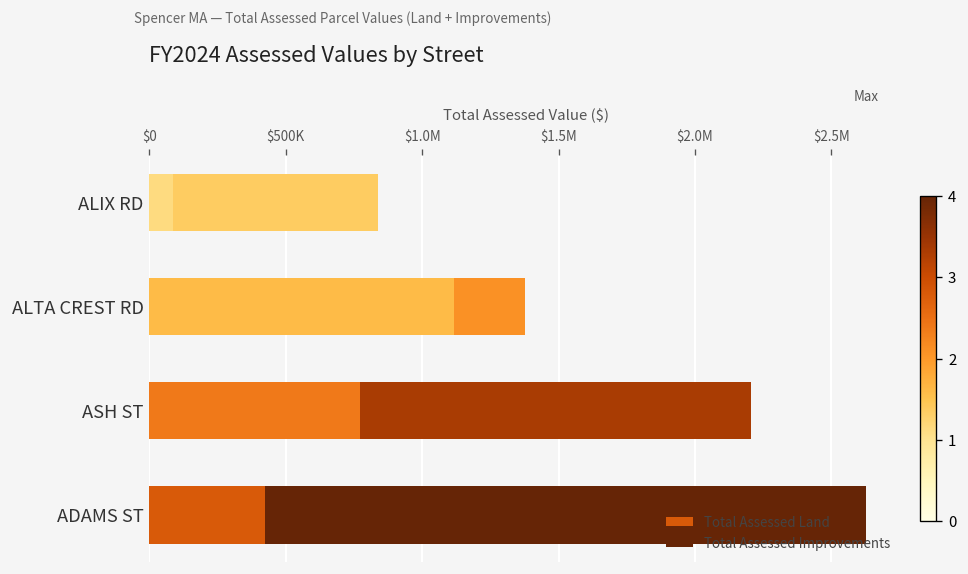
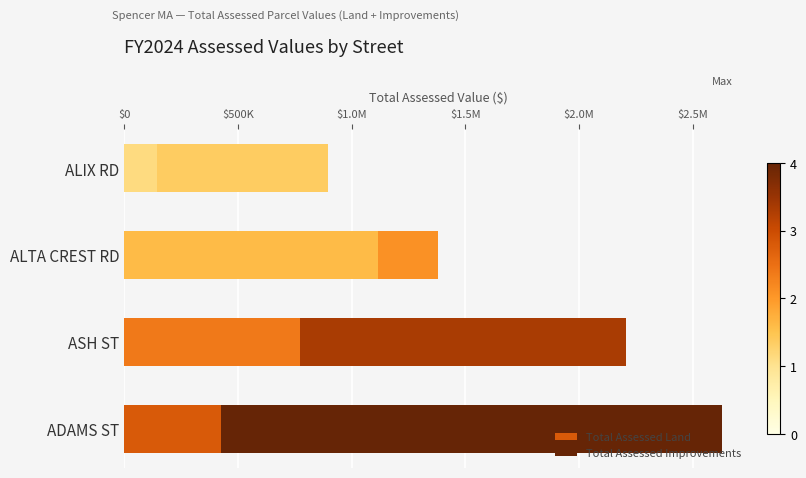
  {
    "Total Assessed Land": {
-     "ALIX RD": "$90000",
+     "ALIX RD": "$140000",
      "ALTA CREST RD": "$1120000",
      "ASH ST": "$770000",
      "ADAMS ST": "$420000"
    },
    "Total Assessed Improvements": {
      "ALIX RD": "$750000",
      "ALTA CREST RD": "$260000",
      "ASH ST": "$1430000",
      "ADAMS ST": "$2200000"
    }
  }
